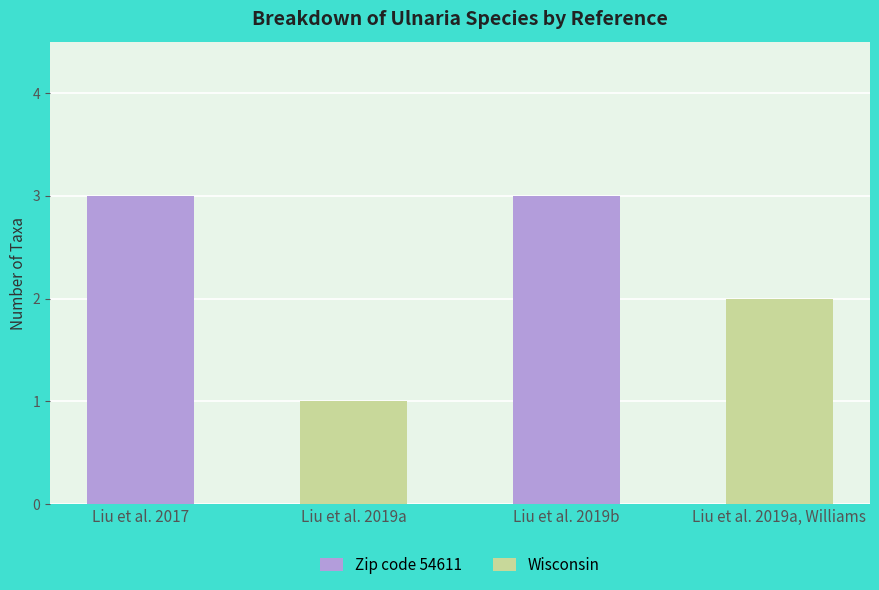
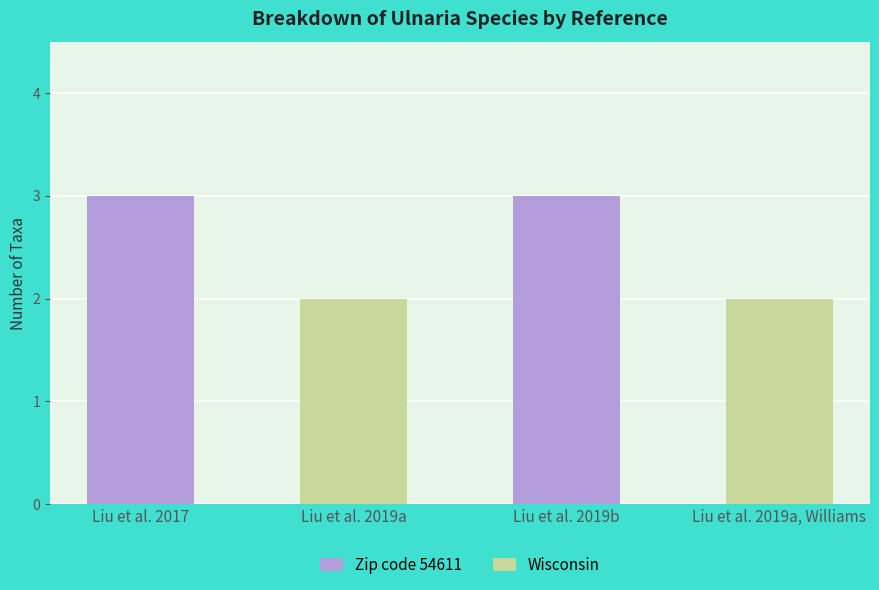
  {
    "Liu et al. 2017": 3,
-   "Liu et al. 2019a": 1,
+   "Liu et al. 2019a": 2,
    "Liu et al. 2019b": 3,
    "Liu et al. 2019a, Williams": 2
  }
